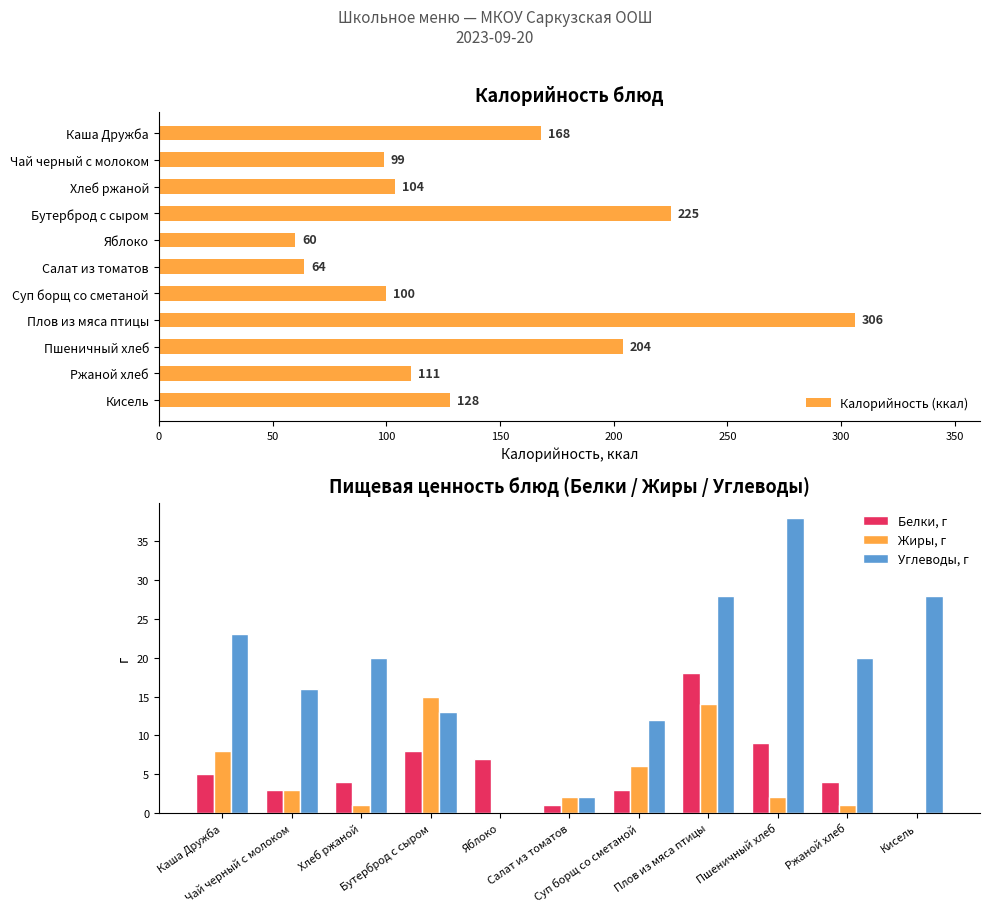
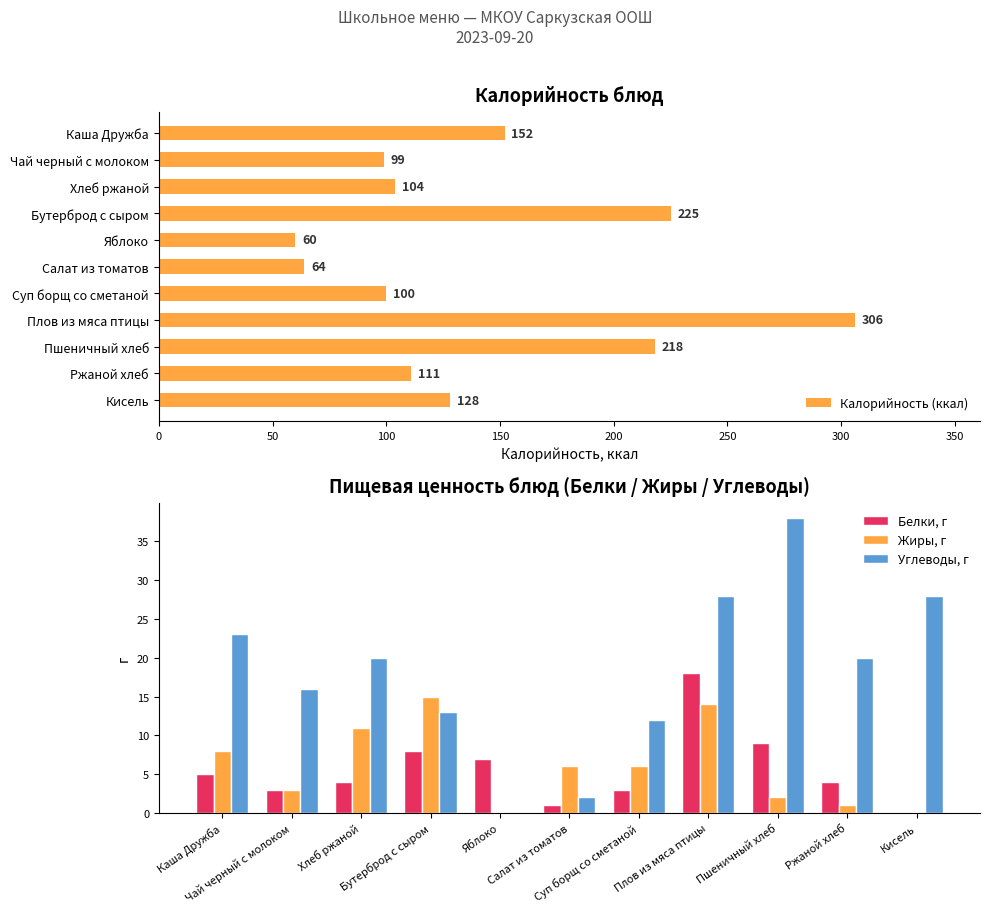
  {
    "Калорийность блюд": {
-     "Каша Дружба": 168,
+     "Каша Дружба": 152,
      "Чай черный с молоком": 99,
      "Хлеб ржаной": 104,
      "Бутерброд с сыром": 225,
      "Яблоко": 60,
      "Салат из томатов": 64,
      "Суп борщ со сметаной": 100,
      "Плов из мяса птицы": 306,
-     "Пшеничный хлеб": 204,
+     "Пшеничный хлеб": 218,
      "Ржаной хлеб": 111,
      "Кисель": 128
    },
    "Пищевая ценность блюд (Белки / Жиры / Углеводы)": {
      "Белки, г": {
        "Каша Дружба": 5,
        "Чай черный с молоком": 3,
        "Хлеб ржаной": 4,
        "Бутерброд с сыром": 8,
        "Яблоко": 7,
        "Салат из томатов": 1,
        "Суп борщ со сметаной": 3,
        "Плов из мяса птицы": 18,
        "Пшеничный хлеб": 9,
        "Ржаной хлеб": 4,
        "Кисель": 0
      },
      "Жиры, г": {
        "Каша Дружба": 8,
        "Чай черный с молоком": 3,
-       "Хлеб ржаной": 1,
+       "Хлеб ржаной": 11,
        "Бутерброд с сыром": 15,
        "Яблоко": 0,
-       "Салат из томатов": 2,
+       "Салат из томатов": 6,
        "Суп борщ со сметаной": 6,
        "Плов из мяса птицы": 14,
        "Пшеничный хлеб": 2,
        "Ржаной хлеб": 1,
        "Кисель": 0
      },
      "Углеводы, г": {
        "Каша Дружба": 23,
        "Чай черный с молоком": 16,
        "Хлеб ржаной": 20,
        "Бутерброд с сыром": 13,
        "Яблоко": 0,
        "Салат из томатов": 2,
        "Суп борщ со сметаной": 12,
        "Плов из мяса птицы": 28,
        "Пшеничный хлеб": 38,
        "Ржаной хлеб": 20,
        "Кисель": 28
      }
    }
  }
